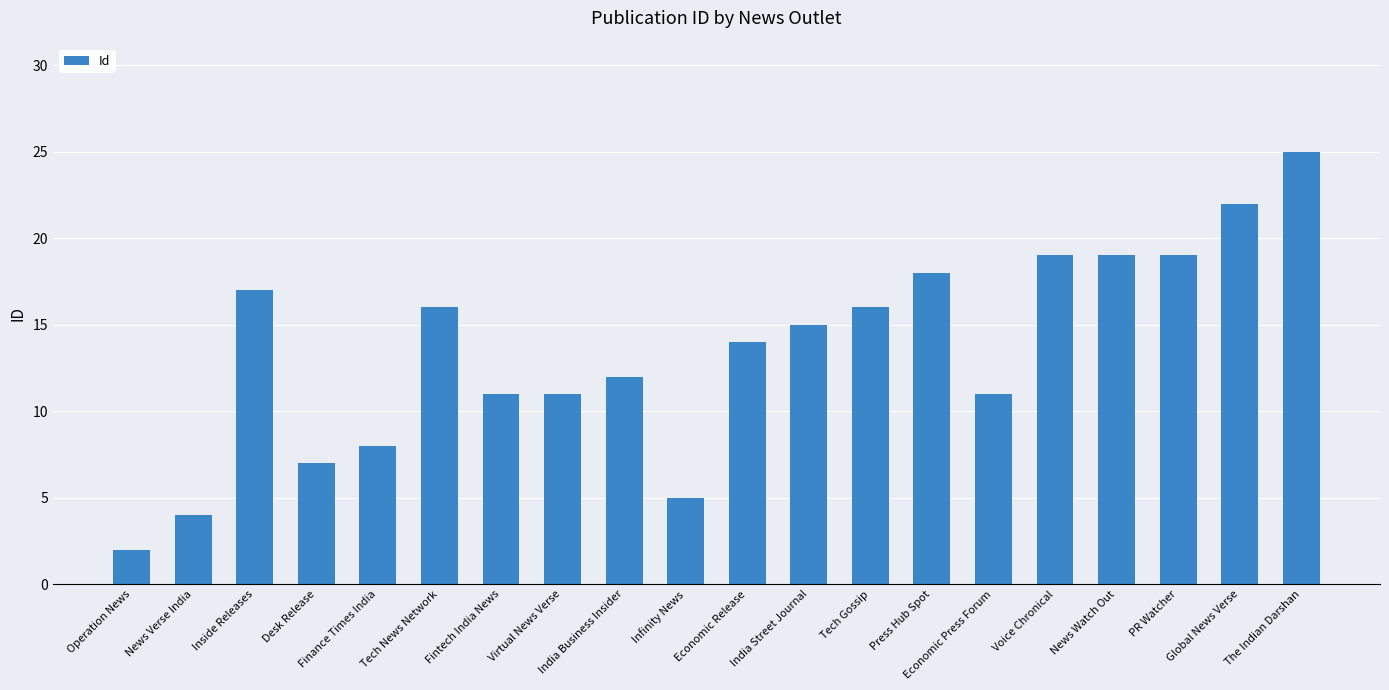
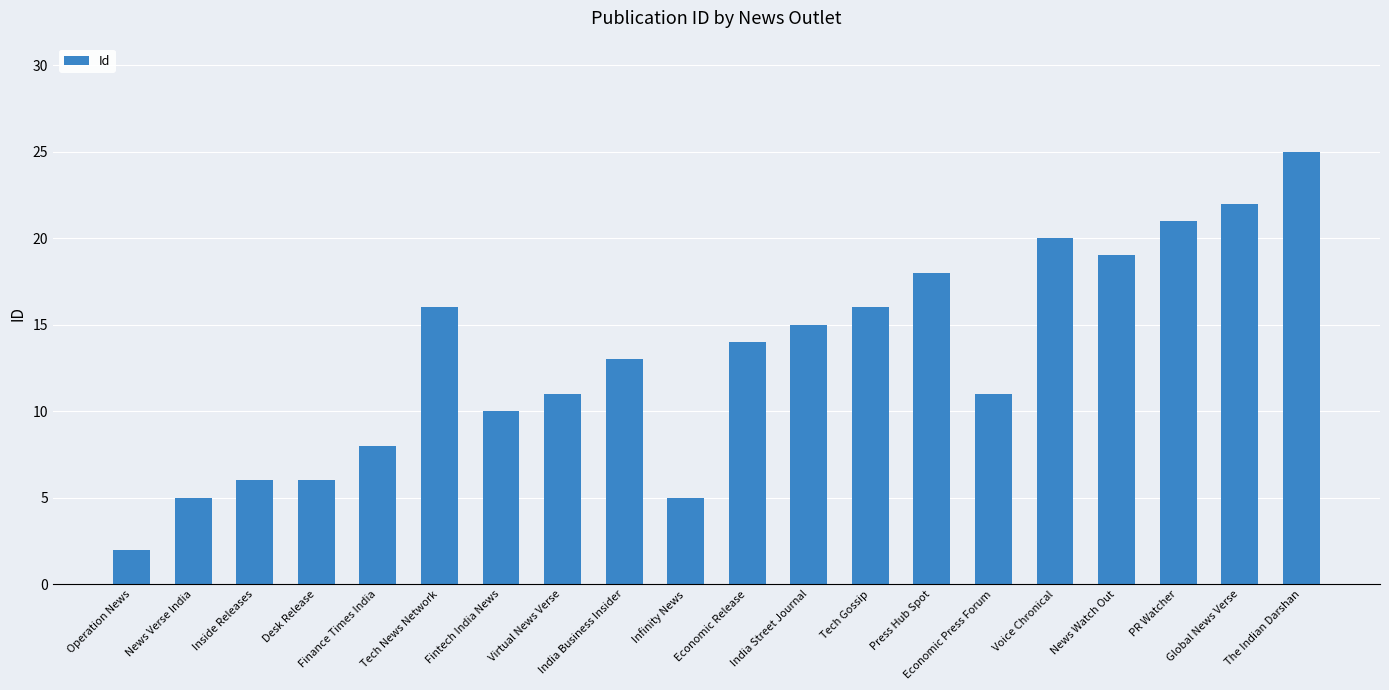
  {
    "Operation News": 2,
-   "News Verse India": 4,
-   "Inside Releases": 17,
-   "Desk Release": 7,
+   "News Verse India": 5,
+   "Inside Releases": 6,
+   "Desk Release": 6,
    "Finance Times India": 8,
    "Tech News Network": 16,
-   "Fintech India News": 11,
+   "Fintech India News": 10,
    "Virtual News Verse": 11,
-   "India Business Insider": 12,
+   "India Business Insider": 13,
    "Infinity News": 5,
    "Economic Release": 14,
    "India Street Journal": 15,
    "Tech Gossip": 16,
    "Press Hub Spot": 18,
    "Economic Press Forum": 11,
-   "Voice Chronical": 19,
+   "Voice Chronical": 20,
    "News Watch Out": 19,
-   "PR Watcher": 19,
+   "PR Watcher": 21,
    "Global News Verse": 22,
    "The Indian Darshan": 25
  }
